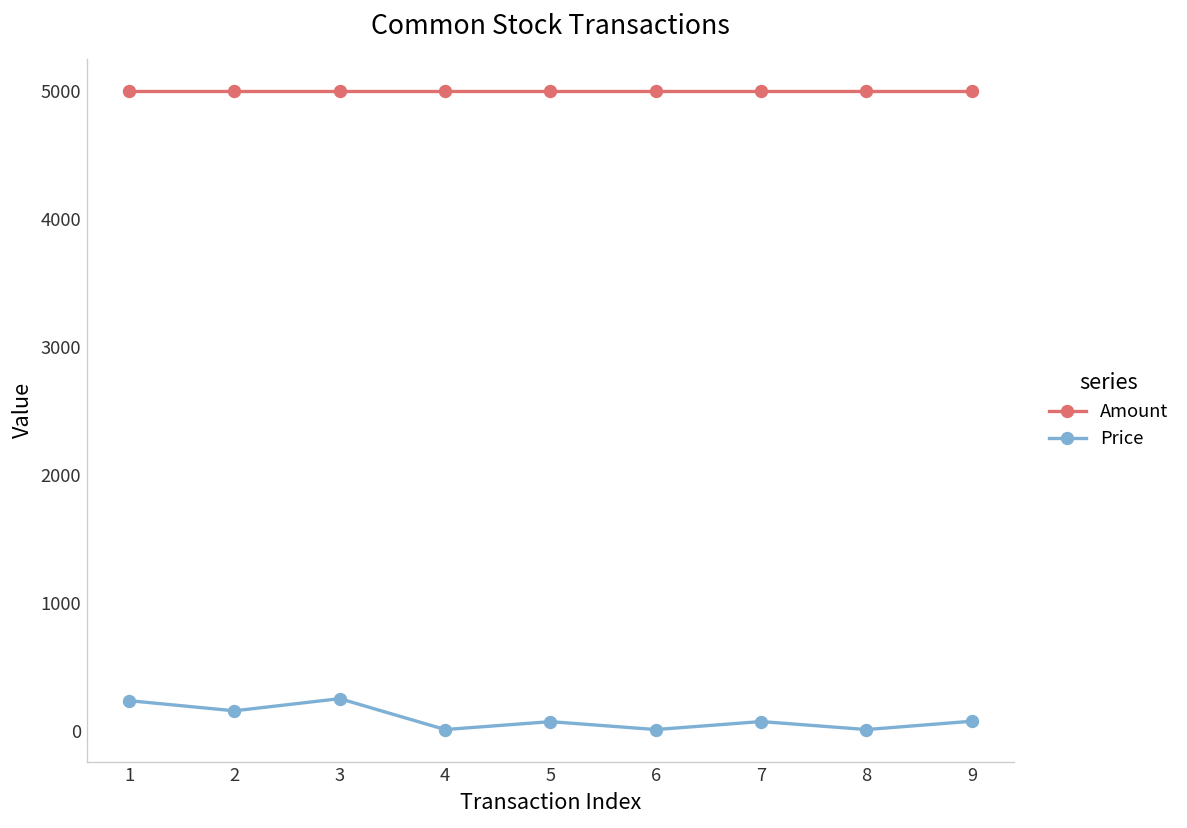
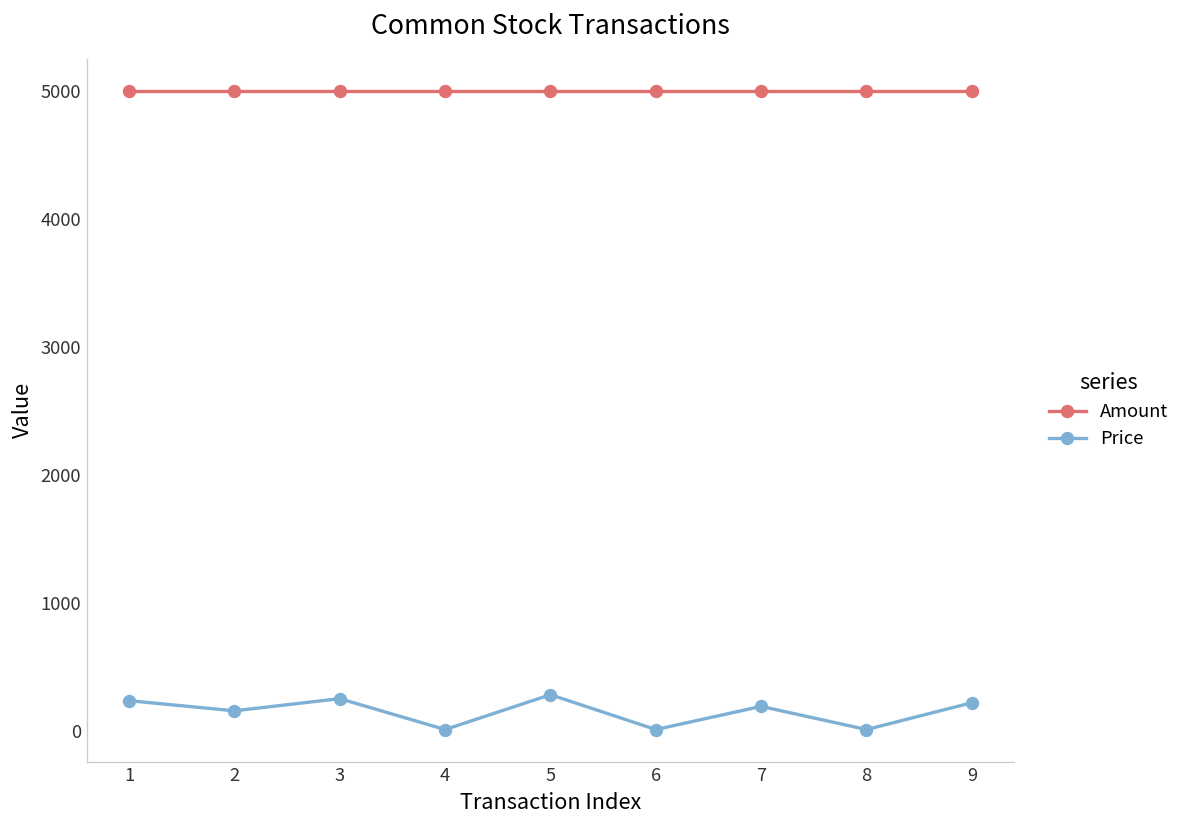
  {
    "Amount": {
      "1": 5000,
      "2": 5000,
      "3": 5000,
      "4": 5000,
      "5": 5000,
      "6": 5000,
      "7": 5000,
      "8": 5000,
      "9": 5000
    },
    "Price": {
      "1": 230,
      "2": 150,
      "3": 250,
      "4": 10,
-     "5": 70,
+     "5": 280,
      "6": 10,
-     "7": 70,
+     "7": 190,
      "8": 10,
-     "9": 70
+     "9": 220
    }
  }
